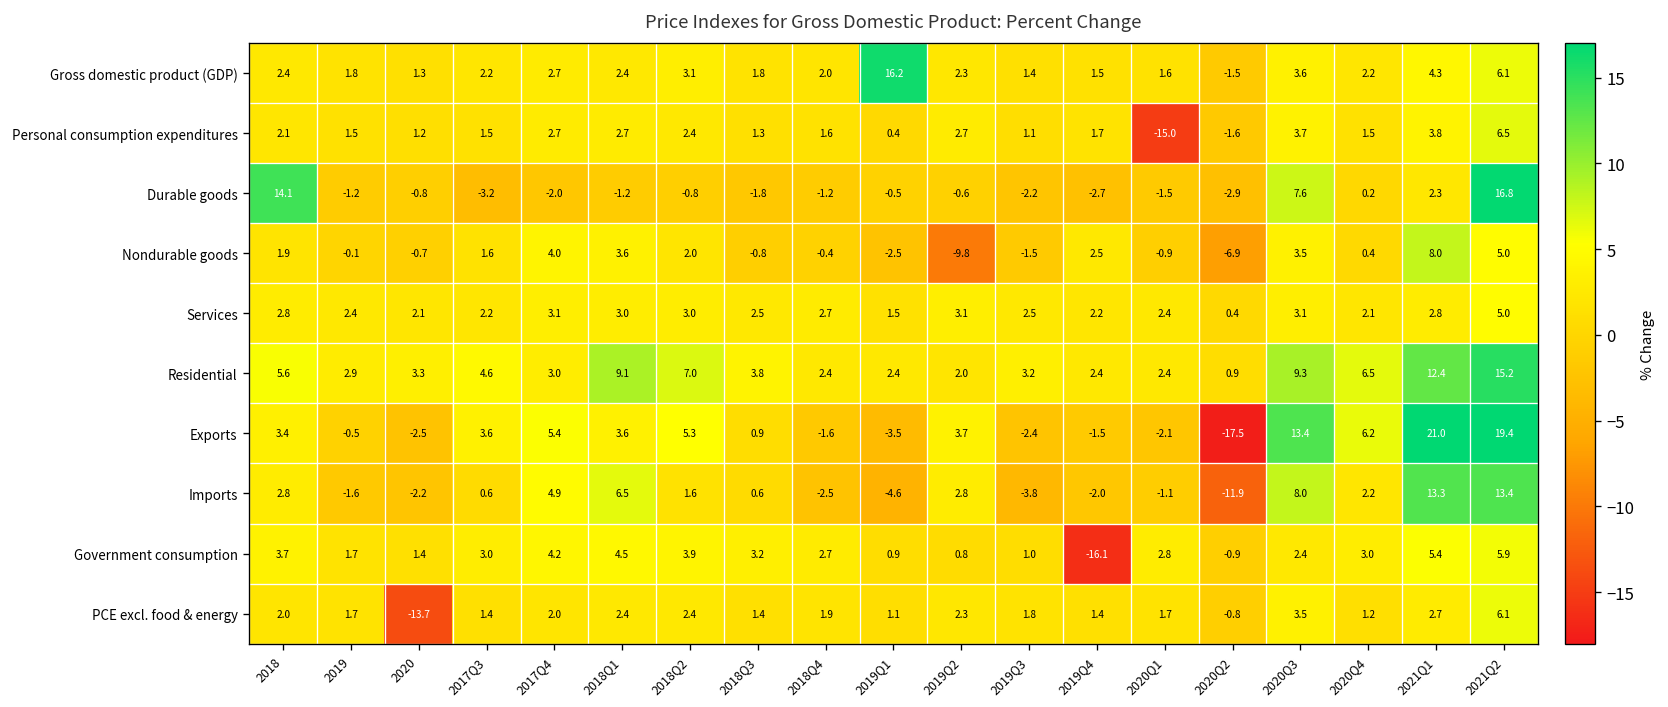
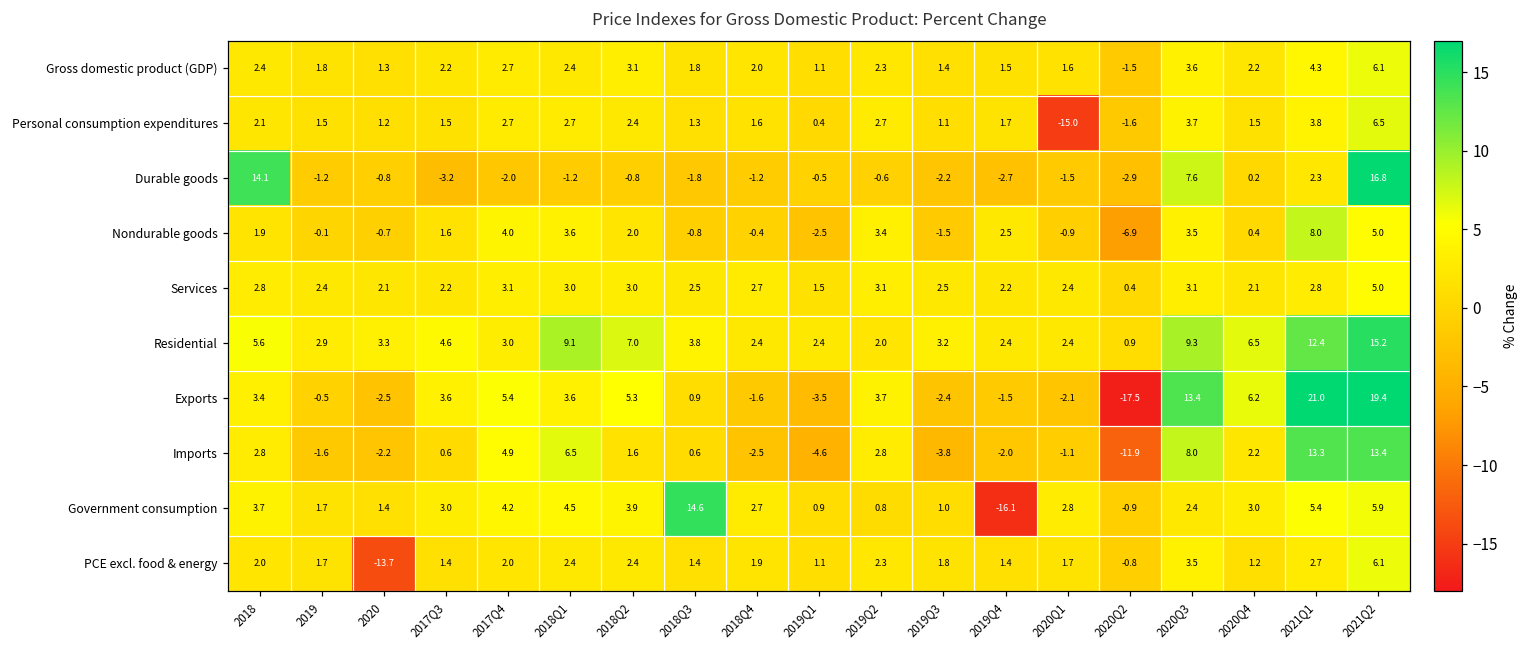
  {
    "Gross domestic product (GDP)": {
      "2018": 2.4,
      "2019": 1.8,
      "2020": 1.3,
      "2017Q3": 2.2,
      "2017Q4": 2.7,
      "2018Q1": 2.4,
      "2018Q2": 3.1,
      "2018Q3": 1.8,
      "2018Q4": 2.0,
-     "2019Q1": 16.2,
+     "2019Q1": 1.1,
      "2019Q2": 2.3,
      "2019Q3": 1.4,
      "2019Q4": 1.5,
      "2020Q1": 1.6,
      "2020Q2": -1.5,
      "2020Q3": 3.6,
      "2020Q4": 2.2,
      "2021Q1": 4.3,
      "2021Q2": 6.1
    },
    "Personal consumption expenditures": {
      "2018": 2.1,
      "2019": 1.5,
      "2020": 1.2,
      "2017Q3": 1.5,
      "2017Q4": 2.7,
      "2018Q1": 2.7,
      "2018Q2": 2.4,
      "2018Q3": 1.3,
      "2018Q4": 1.6,
      "2019Q1": 0.4,
      "2019Q2": 2.7,
      "2019Q3": 1.1,
      "2019Q4": 1.7,
      "2020Q1": -15.0,
      "2020Q2": -1.6,
      "2020Q3": 3.7,
      "2020Q4": 1.5,
      "2021Q1": 3.8,
      "2021Q2": 6.5
    },
    "Durable goods": {
      "2018": 14.1,
      "2019": -1.2,
      "2020": -0.8,
      "2017Q3": -3.2,
      "2017Q4": -2.0,
      "2018Q1": -1.2,
      "2018Q2": -0.8,
      "2018Q3": -1.8,
      "2018Q4": -1.2,
      "2019Q1": -0.5,
      "2019Q2": -0.6,
      "2019Q3": -2.2,
      "2019Q4": -2.7,
      "2020Q1": -1.5,
      "2020Q2": -2.9,
      "2020Q3": 7.6,
      "2020Q4": 0.2,
      "2021Q1": 2.3,
      "2021Q2": 16.8
    },
    "Nondurable goods": {
      "2018": 1.9,
      "2019": -0.1,
      "2020": -0.7,
      "2017Q3": 1.6,
      "2017Q4": 4.0,
      "2018Q1": 3.6,
      "2018Q2": 2.0,
      "2018Q3": -0.8,
      "2018Q4": -0.4,
      "2019Q1": -2.5,
-     "2019Q2": -9.8,
+     "2019Q2": 3.4,
      "2019Q3": -1.5,
      "2019Q4": 2.5,
      "2020Q1": -0.9,
      "2020Q2": -6.9,
      "2020Q3": 3.5,
      "2020Q4": 0.4,
      "2021Q1": 8.0,
      "2021Q2": 5.0
    },
    "Services": {
      "2018": 2.8,
      "2019": 2.4,
      "2020": 2.1,
      "2017Q3": 2.2,
      "2017Q4": 3.1,
      "2018Q1": 3.0,
      "2018Q2": 3.0,
      "2018Q3": 2.5,
      "2018Q4": 2.7,
      "2019Q1": 1.5,
      "2019Q2": 3.1,
      "2019Q3": 2.5,
      "2019Q4": 2.2,
      "2020Q1": 2.4,
      "2020Q2": 0.4,
      "2020Q3": 3.1,
      "2020Q4": 2.1,
      "2021Q1": 2.8,
      "2021Q2": 5.0
    },
    "Residential": {
      "2018": 5.6,
      "2019": 2.9,
      "2020": 3.3,
      "2017Q3": 4.6,
      "2017Q4": 3.0,
      "2018Q1": 9.1,
      "2018Q2": 7.0,
      "2018Q3": 3.8,
      "2018Q4": 2.4,
      "2019Q1": 2.4,
      "2019Q2": 2.0,
      "2019Q3": 3.2,
      "2019Q4": 2.4,
      "2020Q1": 2.4,
      "2020Q2": 0.9,
      "2020Q3": 9.3,
      "2020Q4": 6.5,
      "2021Q1": 12.4,
      "2021Q2": 15.2
    },
    "Exports": {
      "2018": 3.4,
      "2019": -0.5,
      "2020": -2.5,
      "2017Q3": 3.6,
      "2017Q4": 5.4,
      "2018Q1": 3.6,
      "2018Q2": 5.3,
      "2018Q3": 0.9,
      "2018Q4": -1.6,
      "2019Q1": -3.5,
      "2019Q2": 3.7,
      "2019Q3": -2.4,
      "2019Q4": -1.5,
      "2020Q1": -2.1,
      "2020Q2": -17.5,
      "2020Q3": 13.4,
      "2020Q4": 6.2,
      "2021Q1": 21.0,
      "2021Q2": 19.4
    },
    "Imports": {
      "2018": 2.8,
      "2019": -1.6,
      "2020": -2.2,
      "2017Q3": 0.6,
      "2017Q4": 4.9,
      "2018Q1": 6.5,
      "2018Q2": 1.6,
      "2018Q3": 0.6,
      "2018Q4": -2.5,
      "2019Q1": -4.6,
      "2019Q2": 2.8,
      "2019Q3": -3.8,
      "2019Q4": -2.0,
      "2020Q1": -1.1,
      "2020Q2": -11.9,
      "2020Q3": 8.0,
      "2020Q4": 2.2,
      "2021Q1": 13.3,
      "2021Q2": 13.4
    },
    "Government consumption": {
      "2018": 3.7,
      "2019": 1.7,
      "2020": 1.4,
      "2017Q3": 3.0,
      "2017Q4": 4.2,
      "2018Q1": 4.5,
      "2018Q2": 3.9,
-     "2018Q3": 3.2,
+     "2018Q3": 14.6,
      "2018Q4": 2.7,
      "2019Q1": 0.9,
      "2019Q2": 0.8,
      "2019Q3": 1.0,
      "2019Q4": -16.1,
      "2020Q1": 2.8,
      "2020Q2": -0.9,
      "2020Q3": 2.4,
      "2020Q4": 3.0,
      "2021Q1": 5.4,
      "2021Q2": 5.9
    },
    "PCE excl. food & energy": {
      "2018": 2.0,
      "2019": 1.7,
      "2020": -13.7,
      "2017Q3": 1.4,
      "2017Q4": 2.0,
      "2018Q1": 2.4,
      "2018Q2": 2.4,
      "2018Q3": 1.4,
      "2018Q4": 1.9,
      "2019Q1": 1.1,
      "2019Q2": 2.3,
      "2019Q3": 1.8,
      "2019Q4": 1.4,
      "2020Q1": 1.7,
      "2020Q2": -0.8,
      "2020Q3": 3.5,
      "2020Q4": 1.2,
      "2021Q1": 2.7,
      "2021Q2": 6.1
    }
  }
